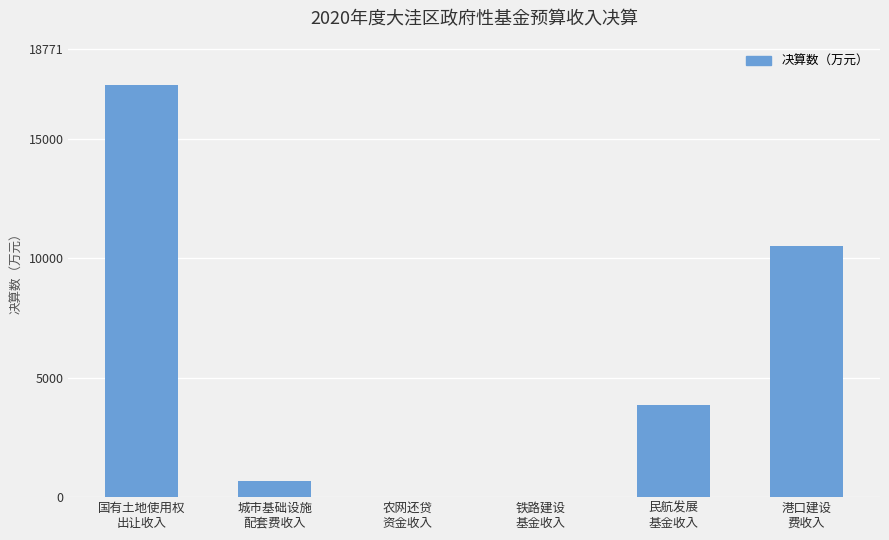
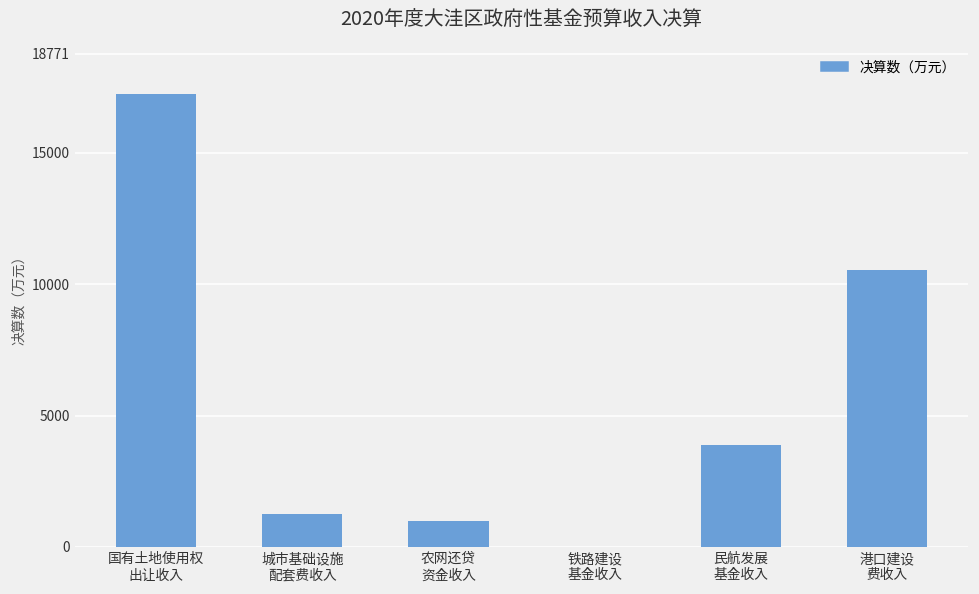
  {
    "国有土地使用权 出让收入": 17300,
-   "城市基础设施 配套费收入": 700,
-   "农网还贷 资金收入": 0,
+   "城市基础设施 配套费收入": 1200,
+   "农网还贷 资金收入": 1000,
    "铁路建设 基金收入": 0,
    "民航发展 基金收入": 3900,
    "港口建设 费收入": 10500
  }
